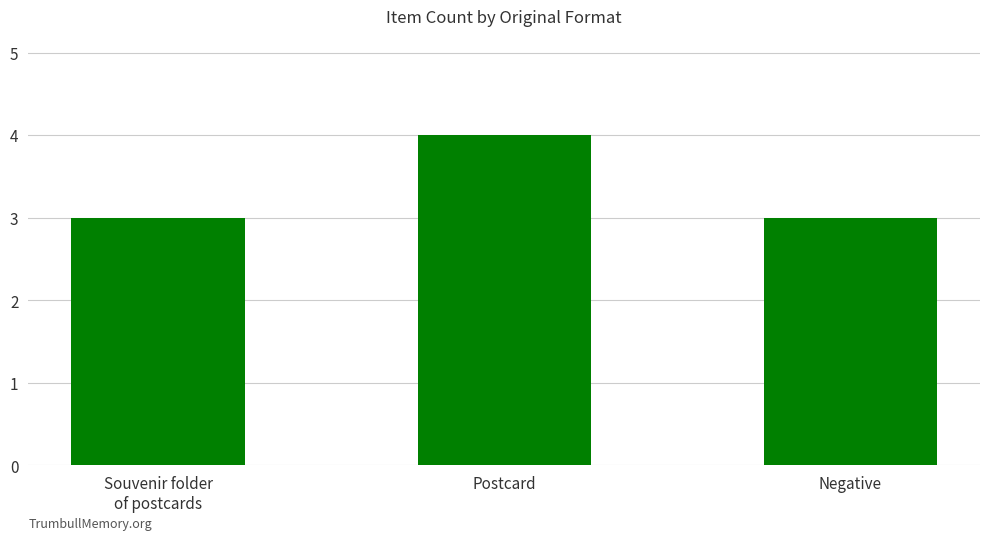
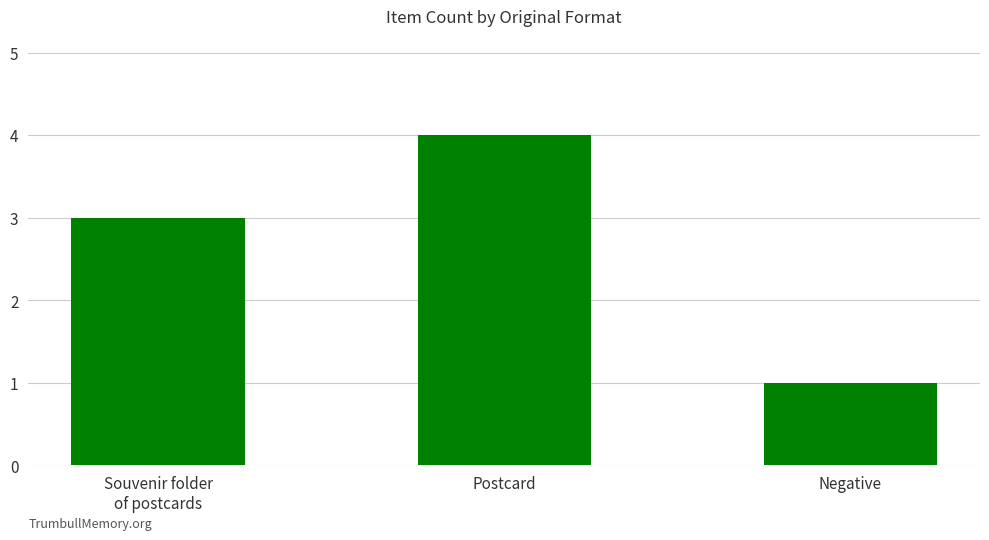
  {
    "Souvenir folder of postcards": 3,
    "Postcard": 4,
-   "Negative": 3
+   "Negative": 1
  }
